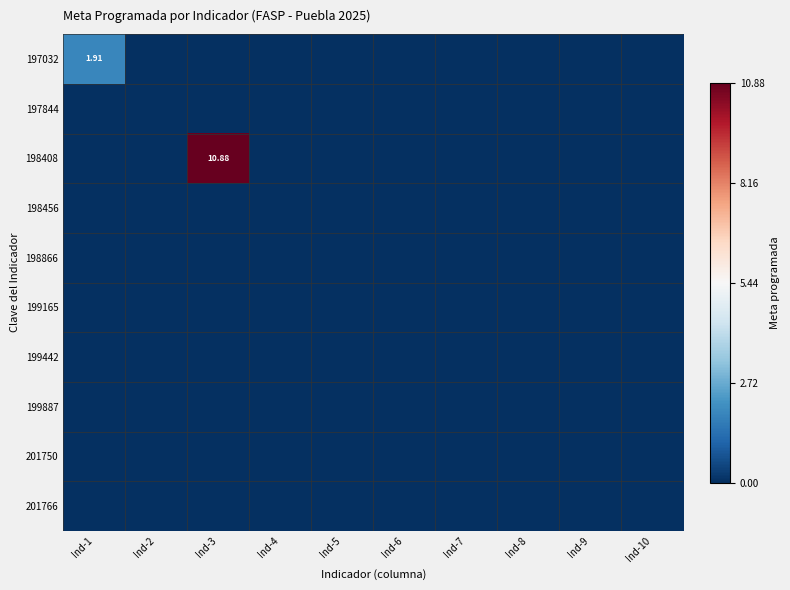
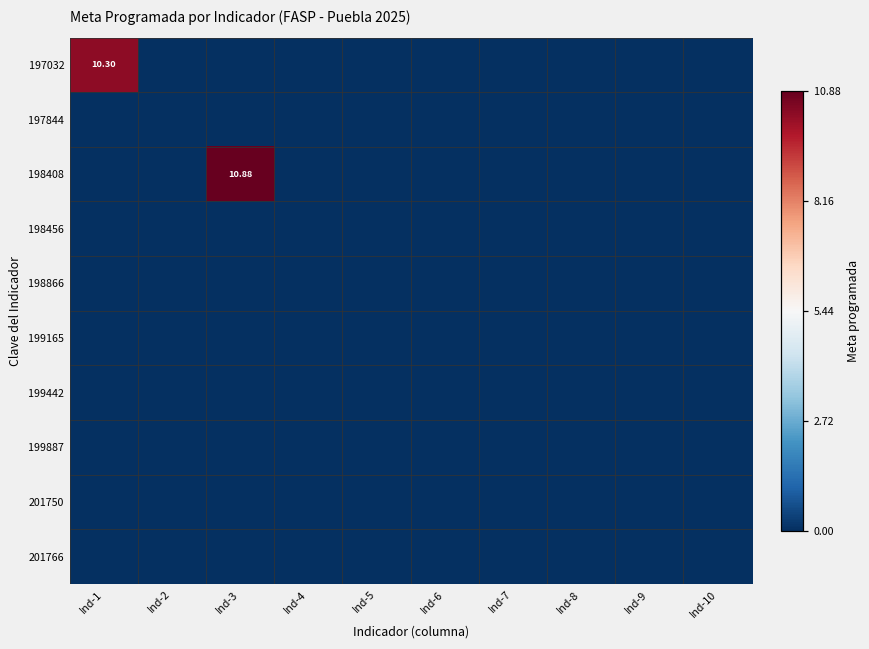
  {
    "197032": {
-     "Ind-1": 1.91
+     "Ind-1": 10.30
    },
    "198408": {
      "Ind-3": 10.88
    }
  }
